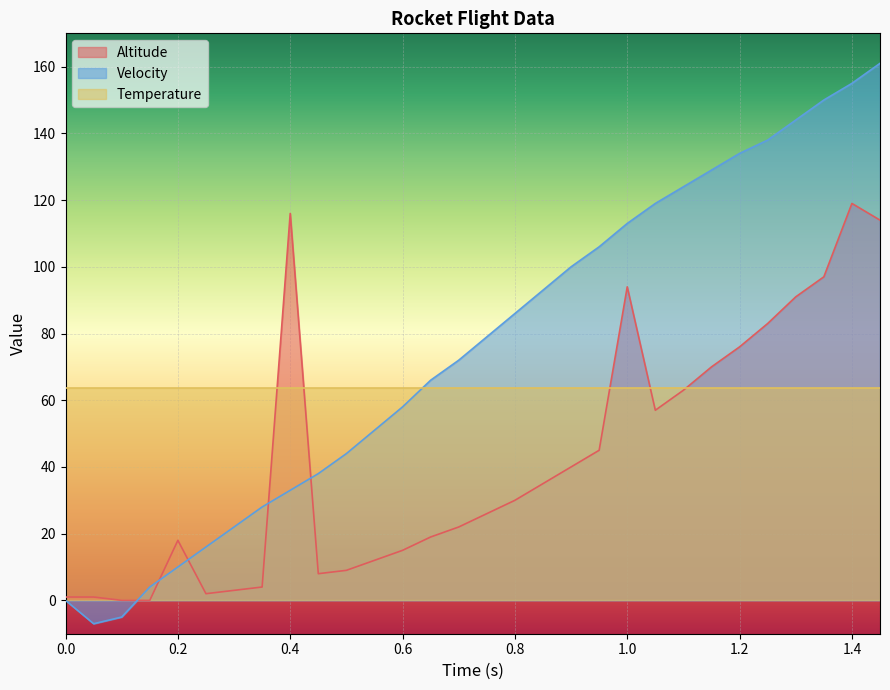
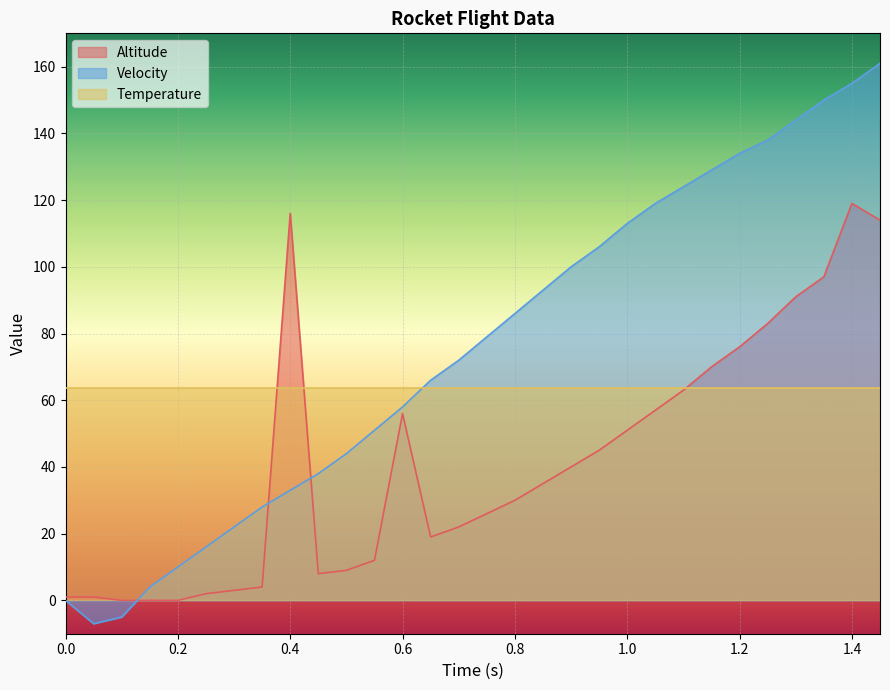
  {
    "Altitude": {
      "0.0": 1,
-     "0.2": 18,
+     "0.2": 0,
      "0.4": 116,
-     "0.6": 15,
+     "0.6": 56,
      "0.8": 30,
-     "1.0": 94,
+     "1.0": 51,
      "1.2": 76,
      "1.4": 119
    },
    "Temperature": {
      "0.0": 64,
      "0.2": 64,
      "0.4": 64,
      "0.6": 64,
      "0.8": 64,
      "1.0": 64,
      "1.2": 64,
      "1.4": 64
    }
  }
